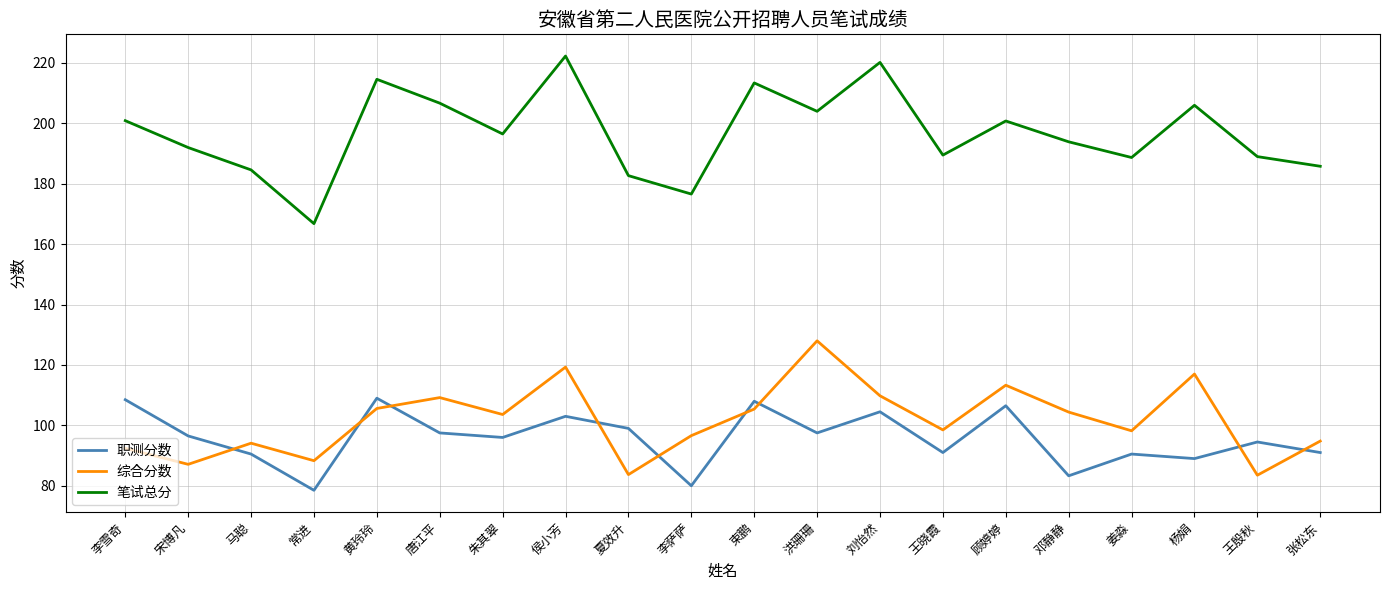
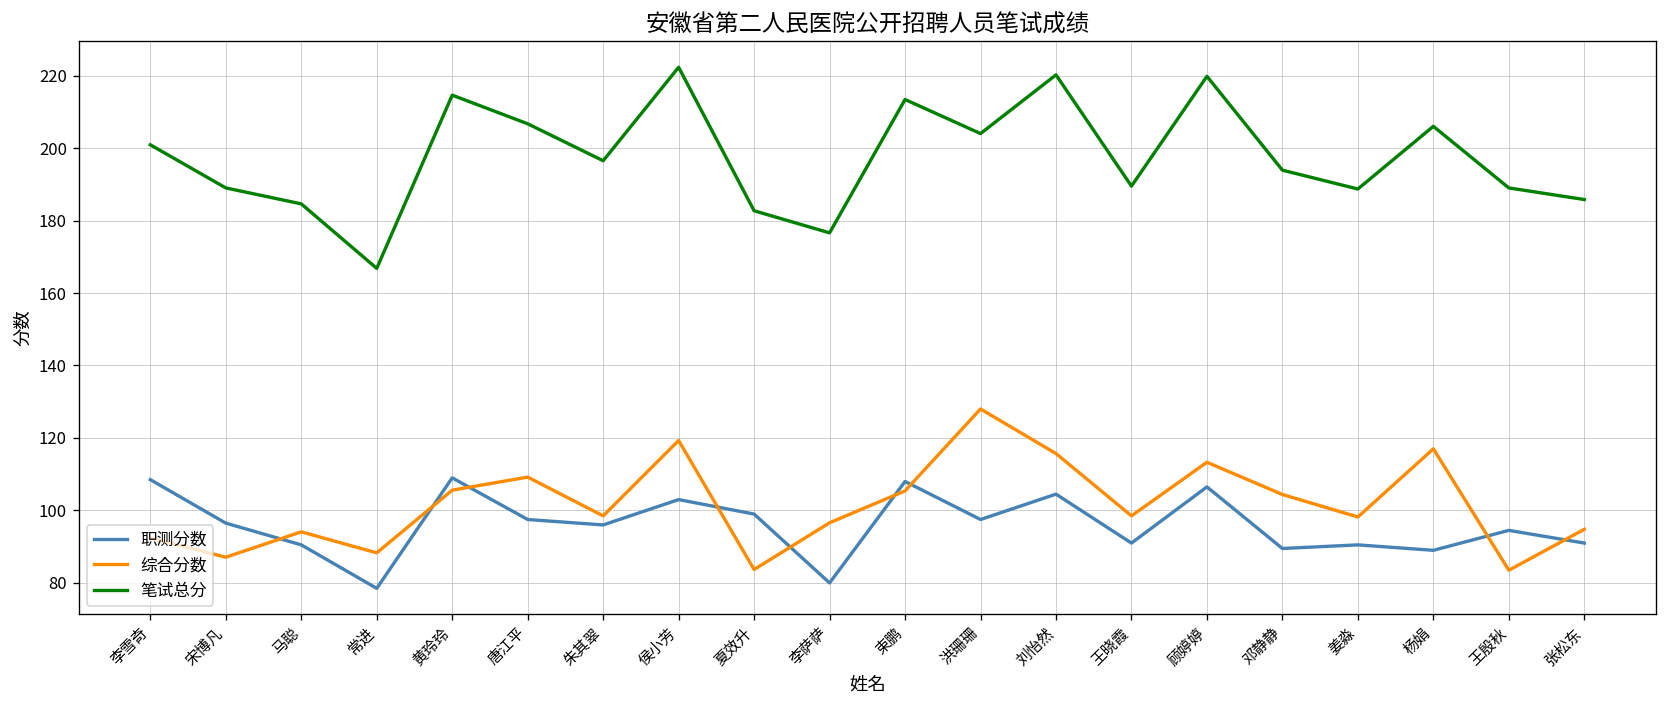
  {
    "职测分数": {
      "李雪奇": 109,
      "宋博凡": 97,
      "马聪": 91,
      "常进": 79,
      "黄玲玲": 109,
      "唐江平": 98,
      "朱其翠": 96,
      "侯小芳": 103,
      "夏效升": 99,
      "李萨萨": 80,
      "束鹏": 108,
      "洪珊珊": 98,
      "刘怡然": 105,
      "王晓霞": 91,
      "顾婷婷": 107,
-     "邓静静": 83,
+     "邓静静": 90,
      "姜淼": 91,
      "杨娟": 89,
      "王殷秋": 95,
      "张松东": 91
    },
    "综合分数": {
      "宋博凡": 87,
      "马聪": 94,
      "常进": 88,
      "黄玲玲": 106,
      "唐江平": 109,
-     "朱其翠": 104,
+     "朱其翠": 99,
      "侯小芳": 119,
      "夏效升": 84,
      "李萨萨": 97,
      "束鹏": 105,
      "洪珊珊": 128,
-     "刘怡然": 110,
+     "刘怡然": 116,
      "王晓霞": 99,
      "顾婷婷": 113,
      "邓静静": 104,
      "姜淼": 98,
      "杨娟": 117,
      "王殷秋": 84,
      "张松东": 95
    },
    "笔试总分": {
      "李雪奇": 201,
-     "宋博凡": 192,
+     "宋博凡": 189,
      "马聪": 185,
      "常进": 167,
      "黄玲玲": 215,
      "唐江平": 207,
      "朱其翠": 197,
      "侯小芳": 222,
      "夏效升": 183,
      "李萨萨": 177,
      "束鹏": 213,
      "洪珊珊": 204,
      "刘怡然": 220,
      "王晓霞": 190,
-     "顾婷婷": 201,
+     "顾婷婷": 220,
      "邓静静": 194,
      "姜淼": 189,
      "杨娟": 206,
      "王殷秋": 189,
      "张松东": 186
    }
  }
